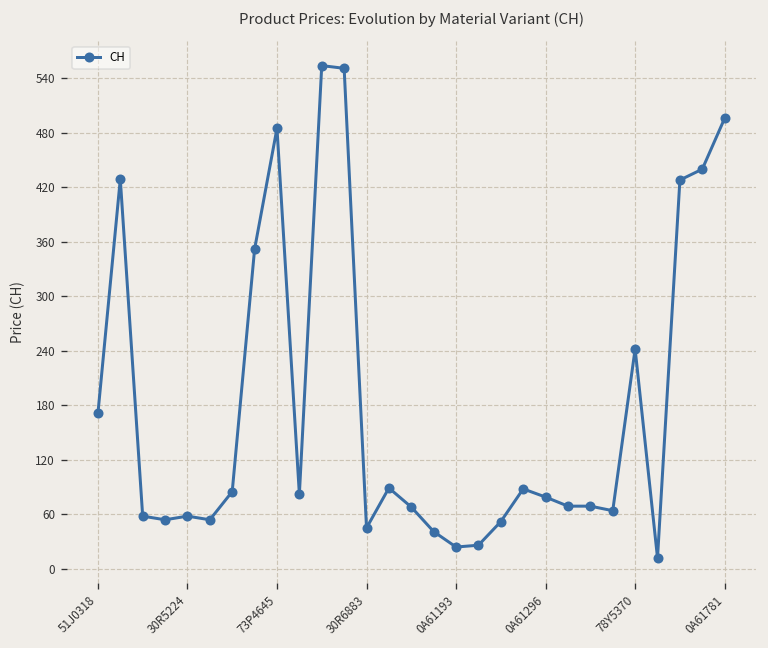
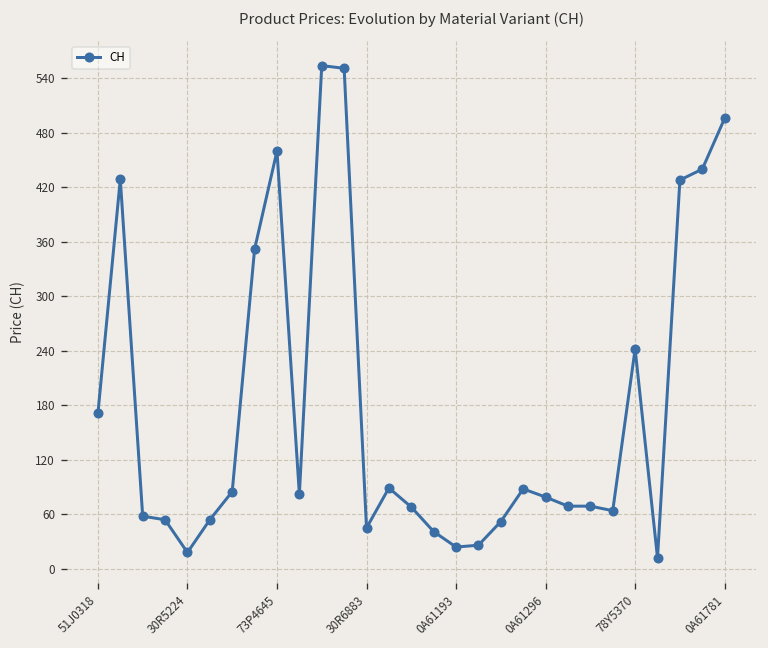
  {
    "51J0318": 170,
-   "30R5224": 60,
-   "73P4645": 490,
+   "30R5224": 20,
+   "73P4645": 460,
    "30R6883": 50,
    "0A61193": 20,
    "0A61296": 80,
    "78Y5370": 240,
    "0A61781": 500
  }
